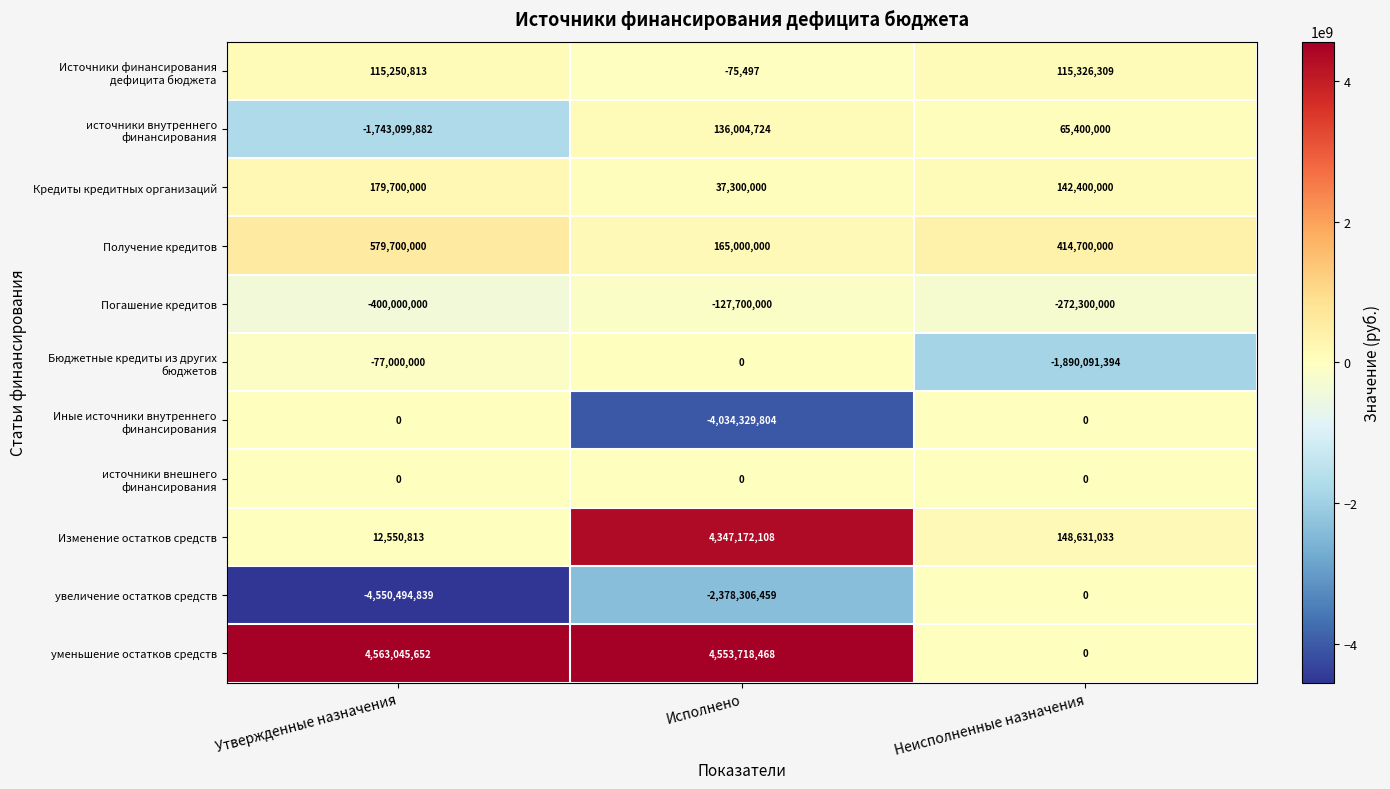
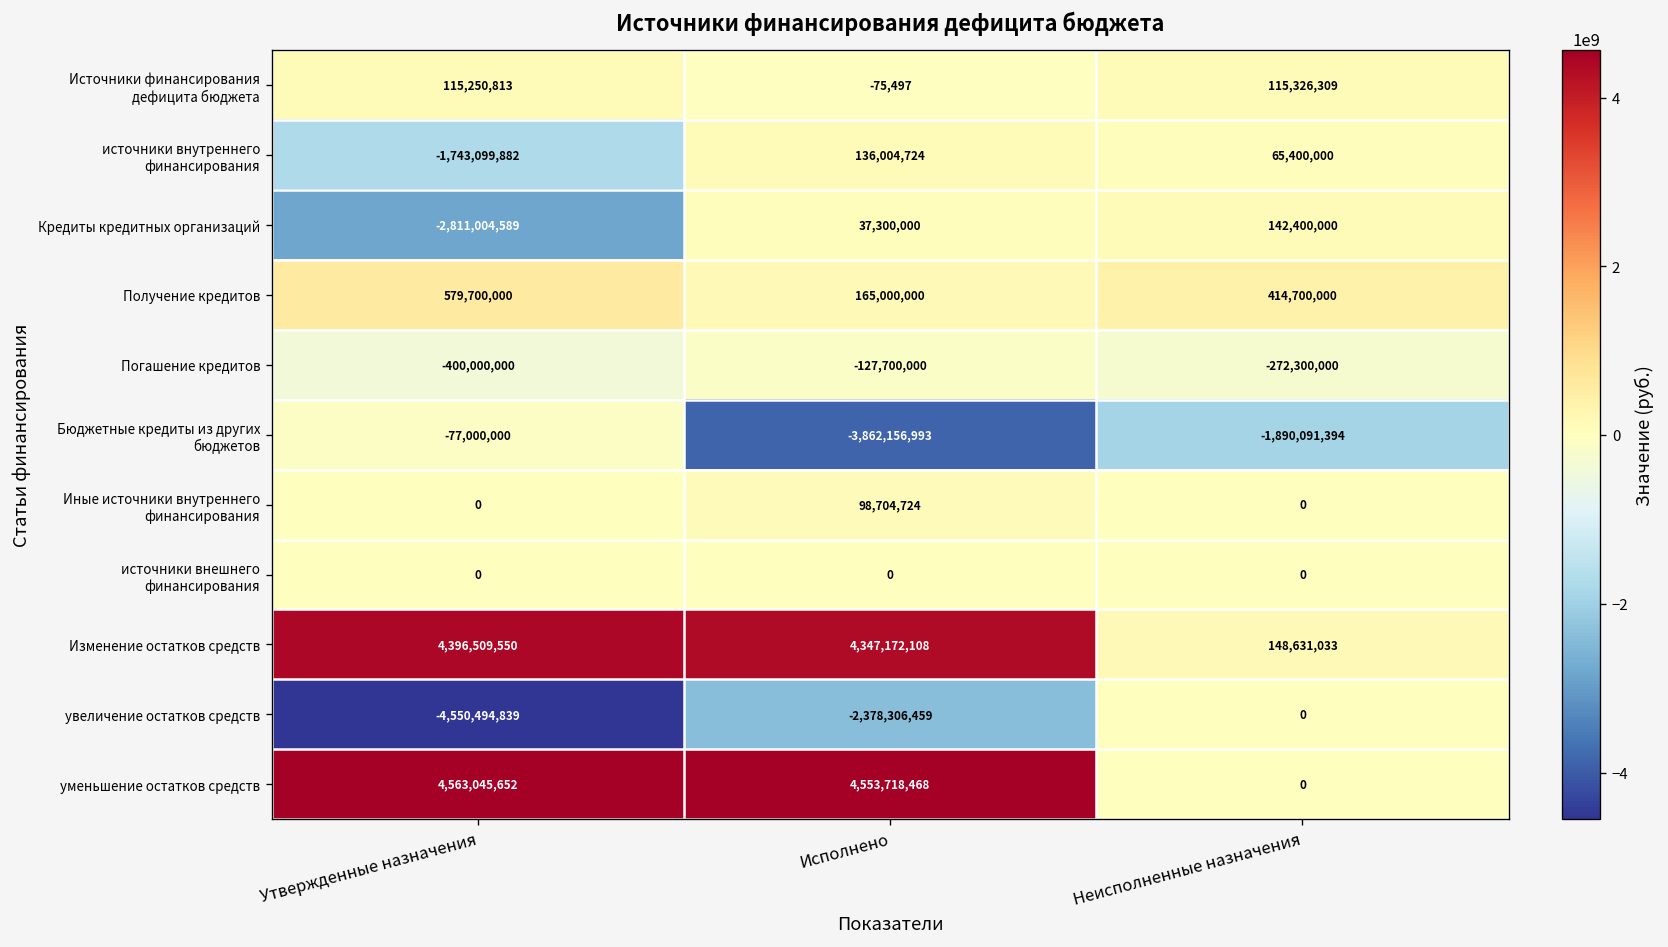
  {
    "Источники финансирования дефицита бюджета": {
      "Утвержденные назначения": "115,250,813",
      "Исполнено": "-75,497",
      "Неисполненные назначения": "115,326,309"
    },
    "источники внутреннего финансирования": {
      "Утвержденные назначения": "-1,743,099,882",
      "Исполнено": "136,004,724",
      "Неисполненные назначения": "65,400,000"
    },
    "Кредиты кредитных организаций": {
-     "Утвержденные назначения": "179,700,000",
+     "Утвержденные назначения": "-2,811,004,589",
      "Исполнено": "37,300,000",
      "Неисполненные назначения": "142,400,000"
    },
    "Получение кредитов": {
      "Утвержденные назначения": "579,700,000",
      "Исполнено": "165,000,000",
      "Неисполненные назначения": "414,700,000"
    },
    "Погашение кредитов": {
      "Утвержденные назначения": "-400,000,000",
      "Исполнено": "-127,700,000",
      "Неисполненные назначения": "-272,300,000"
    },
    "Бюджетные кредиты из других бюджетов": {
      "Утвержденные назначения": "-77,000,000",
-     "Исполнено": "0",
+     "Исполнено": "-3,862,156,993",
      "Неисполненные назначения": "-1,890,091,394"
    },
    "Иные источники внутреннего финансирования": {
      "Утвержденные назначения": "0",
-     "Исполнено": "-4,034,329,804",
+     "Исполнено": "98,704,724",
      "Неисполненные назначения": "0"
    },
    "источники внешнего финансирования": {
      "Утвержденные назначения": "0",
      "Исполнено": "0",
      "Неисполненные назначения": "0"
    },
    "Изменение остатков средств": {
-     "Утвержденные назначения": "12,550,813",
+     "Утвержденные назначения": "4,396,509,550",
      "Исполнено": "4,347,172,108",
      "Неисполненные назначения": "148,631,033"
    },
    "увеличение остатков средств": {
      "Утвержденные назначения": "-4,550,494,839",
      "Исполнено": "-2,378,306,459",
      "Неисполненные назначения": "0"
    },
    "уменьшение остатков средств": {
      "Утвержденные назначения": "4,563,045,652",
      "Исполнено": "4,553,718,468",
      "Неисполненные назначения": "0"
    }
  }
